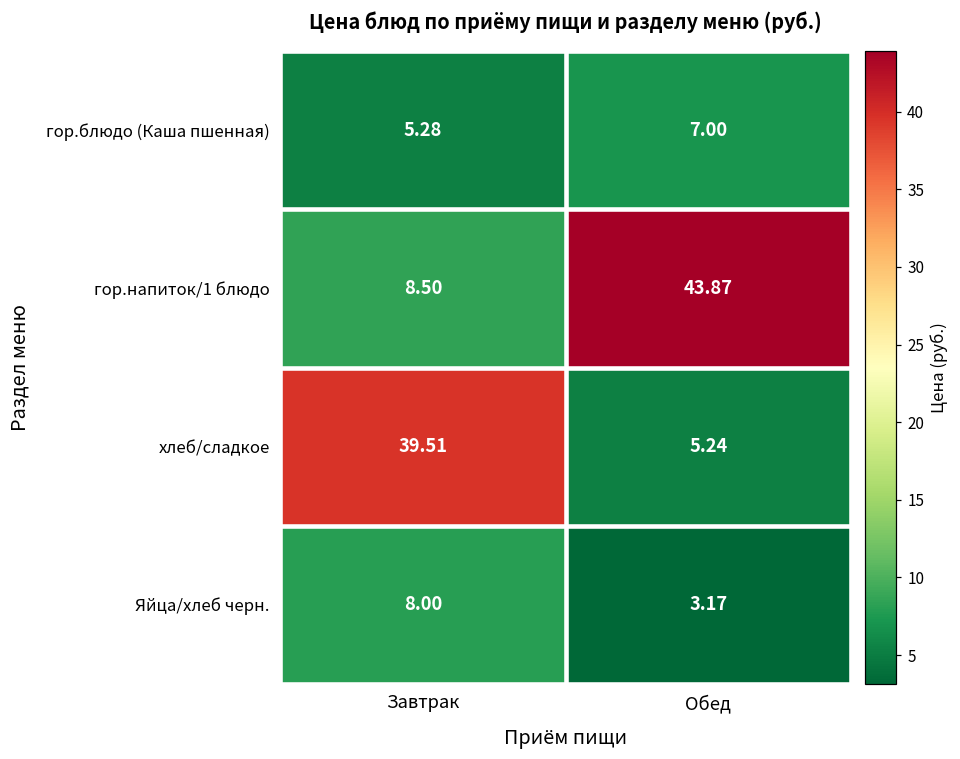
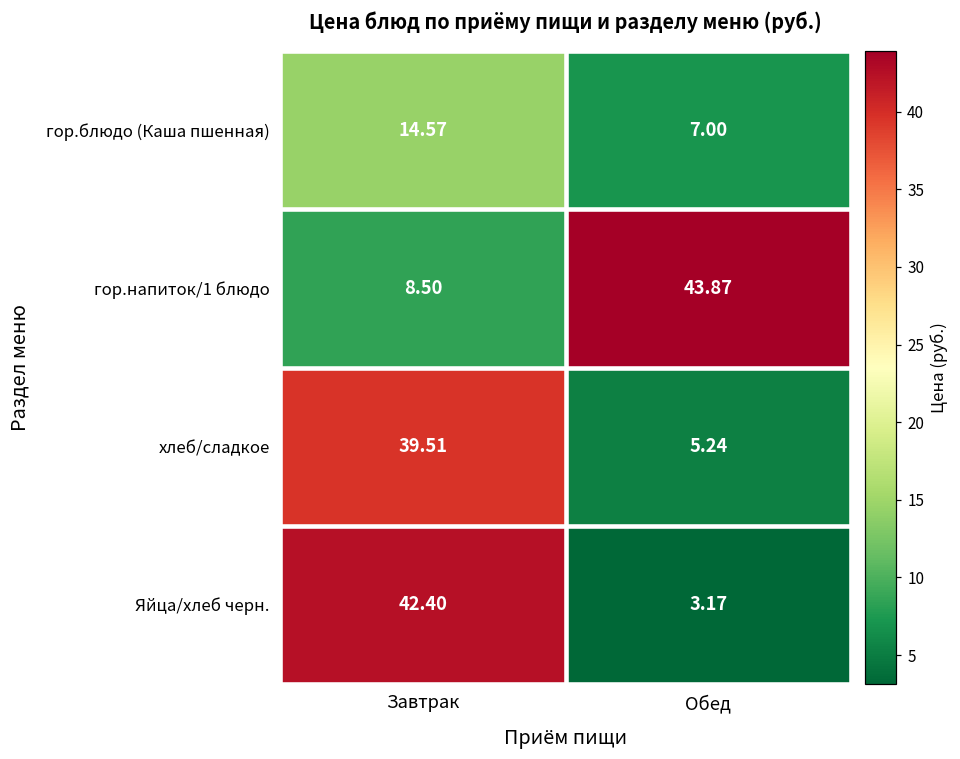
  {
    "гор.блюдо (Каша пшенная)": {
-     "Завтрак": 5.28,
+     "Завтрак": 14.57,
      "Обед": 7.00
    },
    "гор.напиток/1 блюдо": {
      "Завтрак": 8.50,
      "Обед": 43.87
    },
    "хлеб/сладкое": {
      "Завтрак": 39.51,
      "Обед": 5.24
    },
    "Яйца/хлеб черн.": {
-     "Завтрак": 8.00,
+     "Завтрак": 42.40,
      "Обед": 3.17
    }
  }
